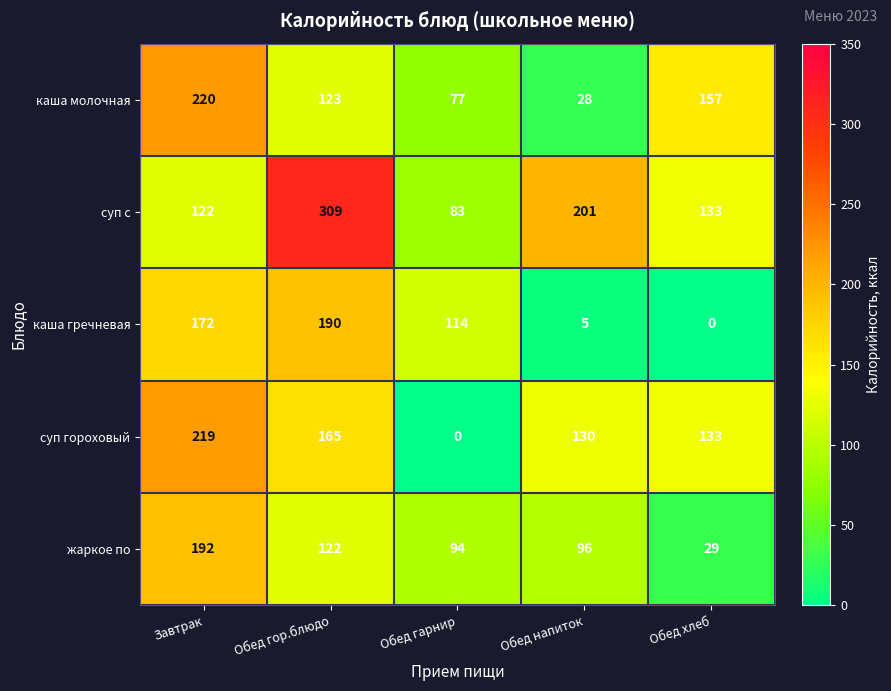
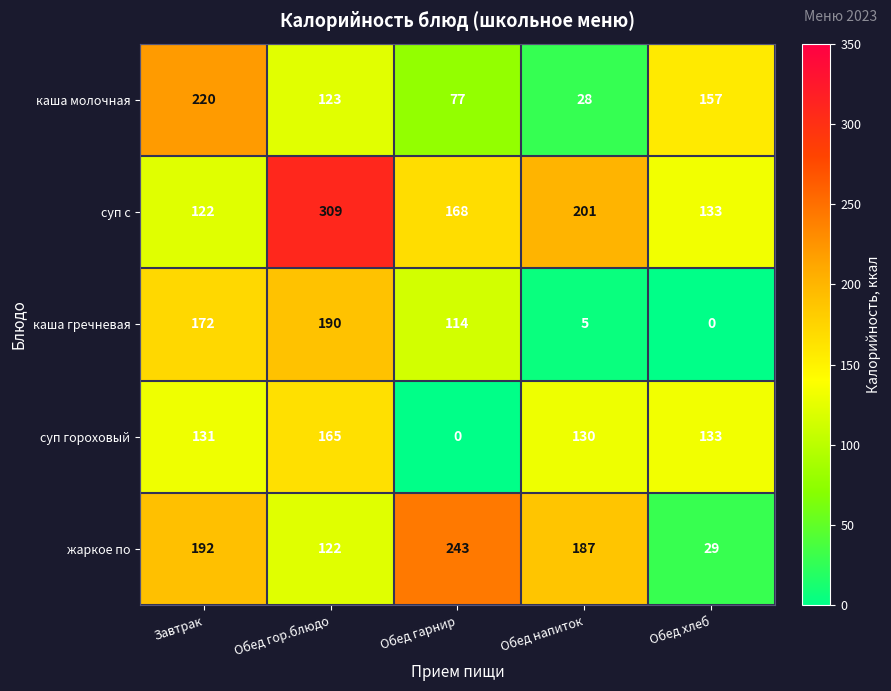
  {
    "каша молочная": {
      "Завтрак": 220,
      "Обед гор.блюдо": 123,
      "Обед гарнир": 77,
      "Обед напиток": 28,
      "Обед хлеб": 157
    },
    "суп с": {
      "Завтрак": 122,
      "Обед гор.блюдо": 309,
-     "Обед гарнир": 83,
+     "Обед гарнир": 168,
      "Обед напиток": 201,
      "Обед хлеб": 133
    },
    "каша гречневая": {
      "Завтрак": 172,
      "Обед гор.блюдо": 190,
      "Обед гарнир": 114,
      "Обед напиток": 5,
      "Обед хлеб": 0
    },
    "суп гороховый": {
-     "Завтрак": 219,
+     "Завтрак": 131,
      "Обед гор.блюдо": 165,
      "Обед гарнир": 0,
      "Обед напиток": 130,
      "Обед хлеб": 133
    },
    "жаркое по": {
      "Завтрак": 192,
      "Обед гор.блюдо": 122,
-     "Обед гарнир": 94,
-     "Обед напиток": 96,
+     "Обед гарнир": 243,
+     "Обед напиток": 187,
      "Обед хлеб": 29
    }
  }
